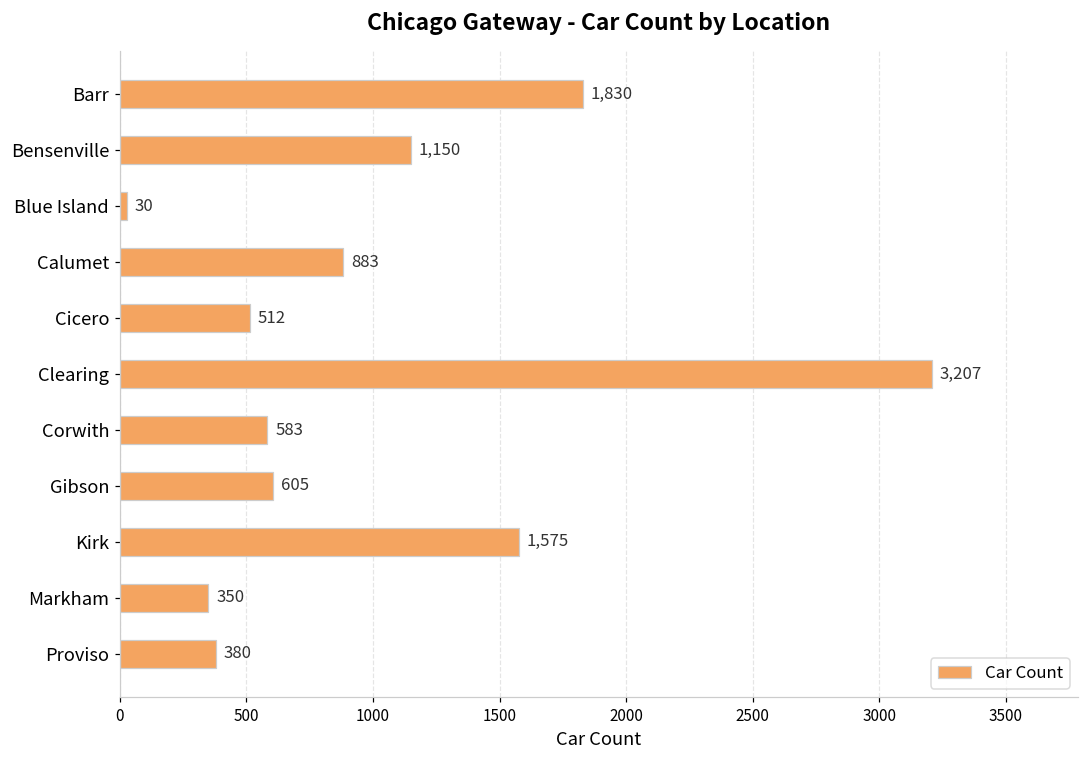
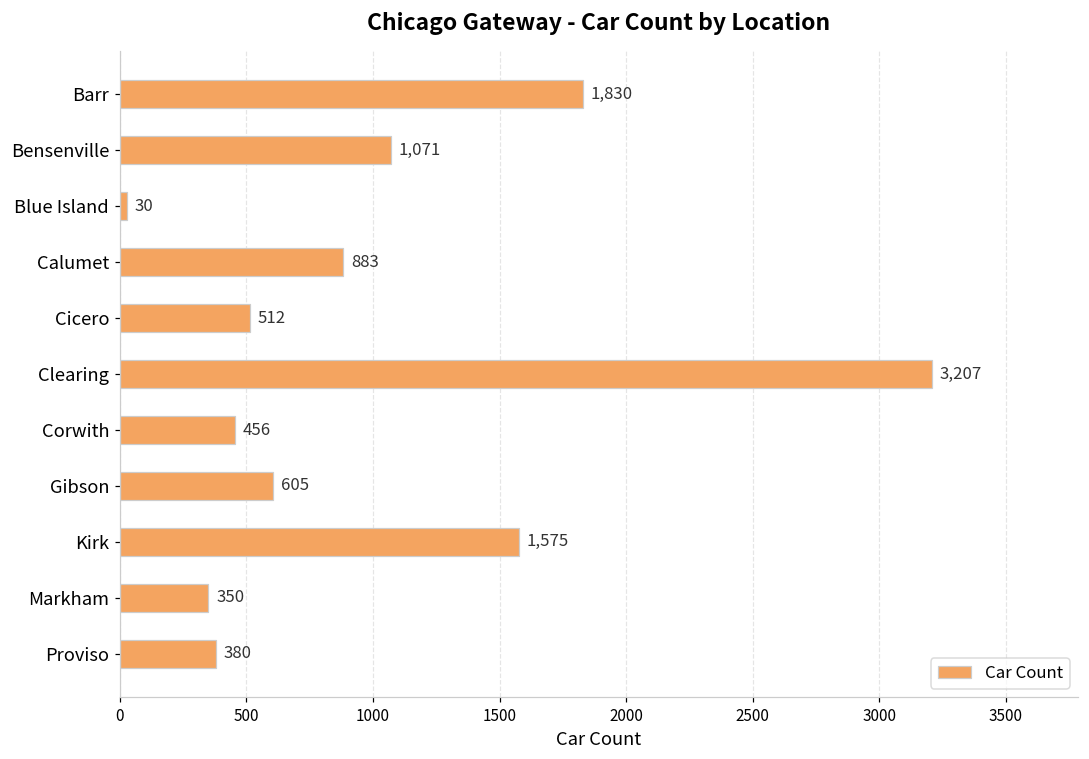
  {
    "Barr": "1,830",
-   "Bensenville": "1,150",
+   "Bensenville": "1,071",
    "Blue Island": "30",
    "Calumet": "883",
    "Cicero": "512",
    "Clearing": "3,207",
-   "Corwith": "583",
+   "Corwith": "456",
    "Gibson": "605",
    "Kirk": "1,575",
    "Markham": "350",
    "Proviso": "380"
  }
